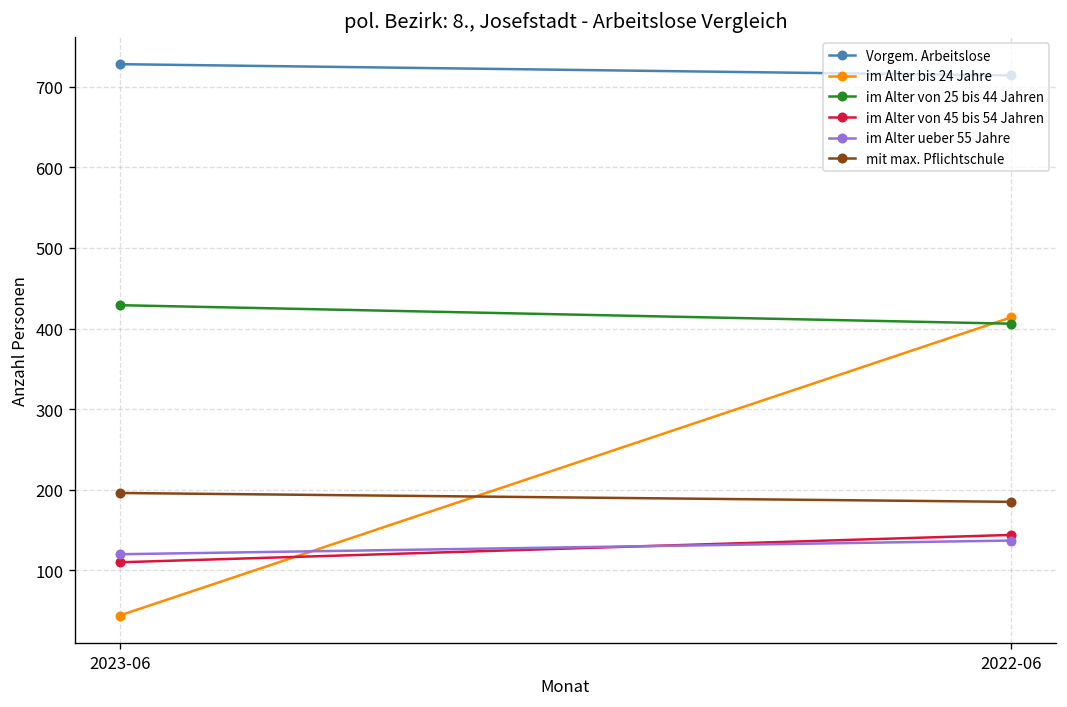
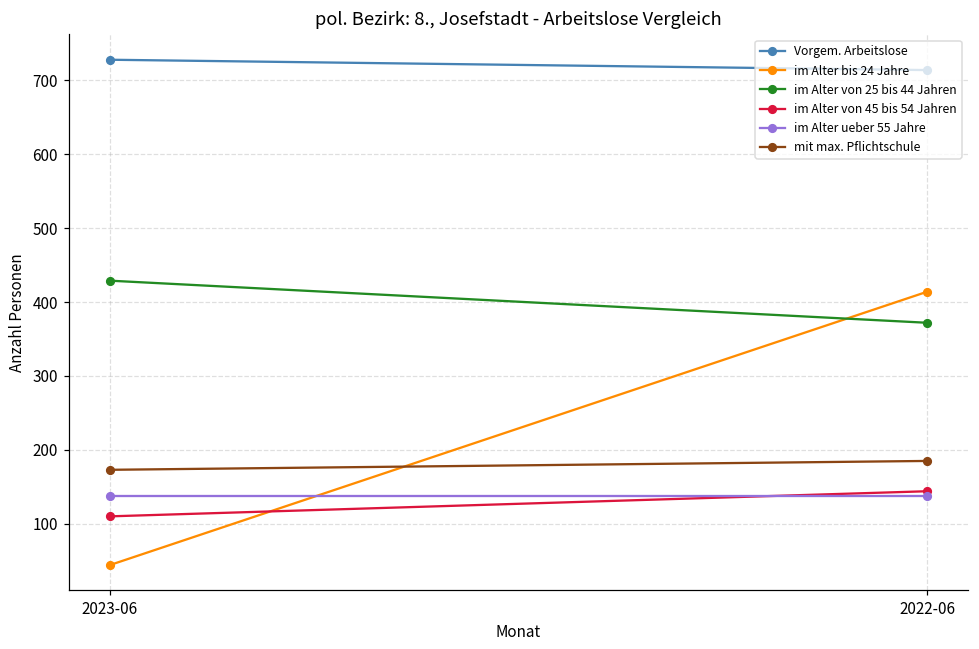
  {
    "Vorgem. Arbeitslose": {
      "2023-06": 730
    },
    "im Alter bis 24 Jahre": {
      "2023-06": 40,
      "2022-06": 410
    },
    "im Alter von 25 bis 44 Jahren": {
      "2023-06": 430,
-     "2022-06": 410
+     "2022-06": 370
    },
    "im Alter von 45 bis 54 Jahren": {
      "2023-06": 110,
      "2022-06": 140
    },
    "im Alter ueber 55 Jahre": {
-     "2023-06": 120,
+     "2023-06": 140,
      "2022-06": 140
    },
    "mit max. Pflichtschule": {
-     "2023-06": 200,
+     "2023-06": 170,
      "2022-06": 190
    }
  }
